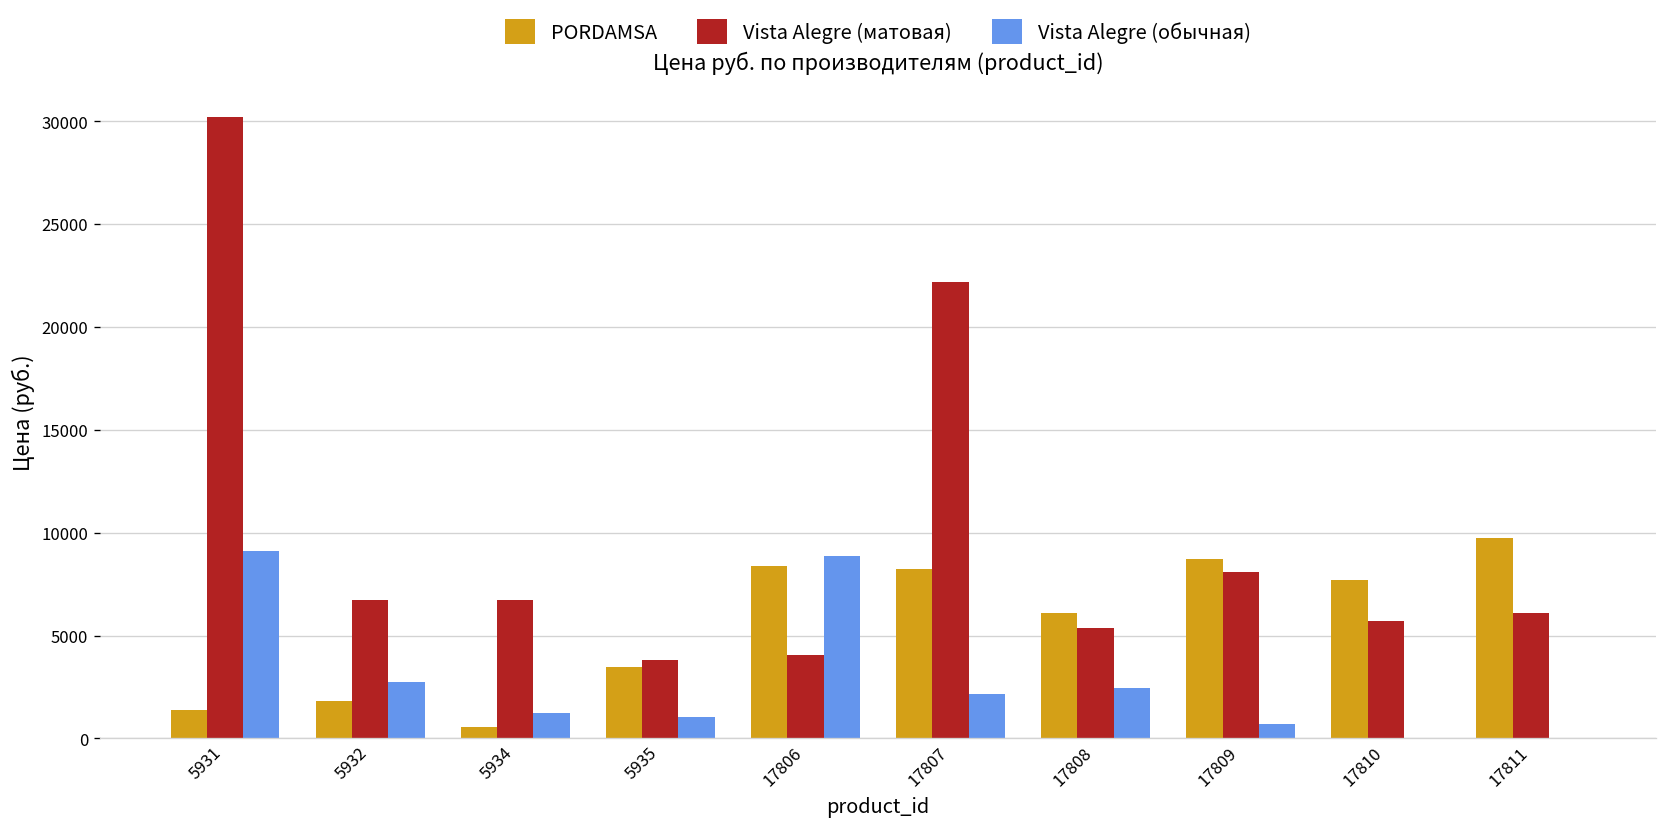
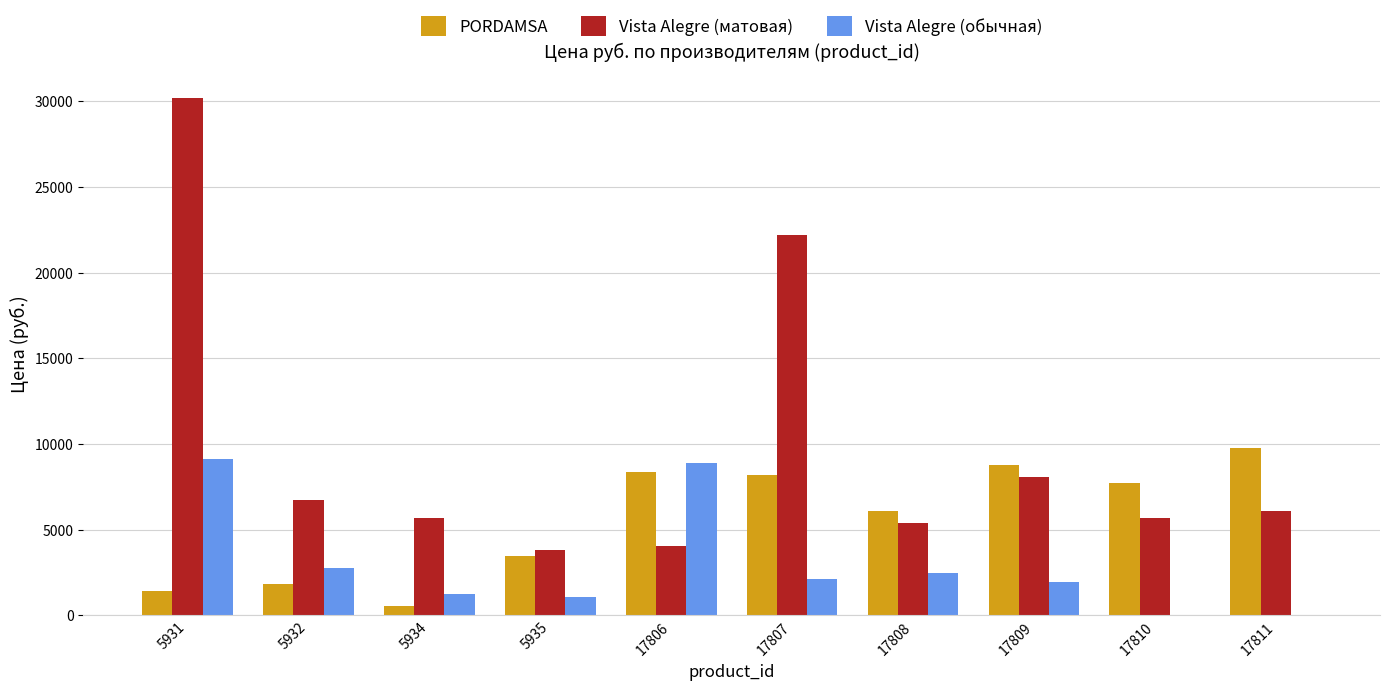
  {
    "PORDAMSA": {
      "5931": 1400,
      "5932": 1800,
      "5934": 600,
      "5935": 3500,
      "17806": 8400,
      "17807": 8200,
      "17808": 6100,
      "17809": 8700,
      "17810": 7700,
      "17811": 9800
    },
    "Vista Alegre (матовая)": {
      "5931": 30200,
      "5932": 6700,
-     "5934": 6700,
+     "5934": 5700,
      "5935": 3800,
      "17806": 4000,
      "17807": 22200,
      "17808": 5400,
      "17809": 8100,
      "17810": 5700,
      "17811": 6100
    },
    "Vista Alegre (обычная)": {
      "5931": 9100,
      "5932": 2700,
      "5934": 1200,
      "5935": 1000,
      "17806": 8900,
      "17807": 2100,
      "17808": 2500,
-     "17809": 700,
+     "17809": 1900,
      "17810": 0,
      "17811": 0
    }
  }
